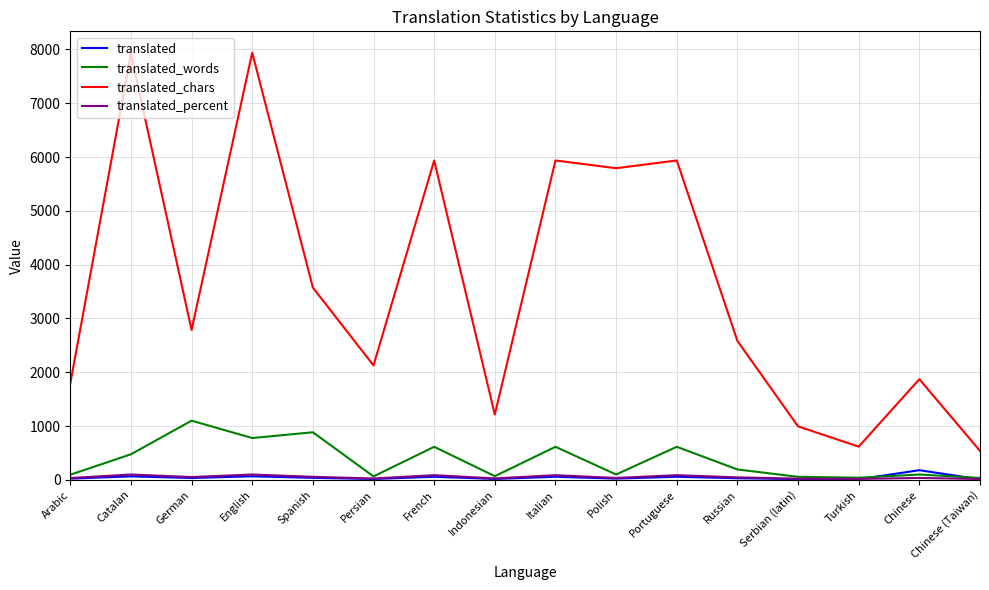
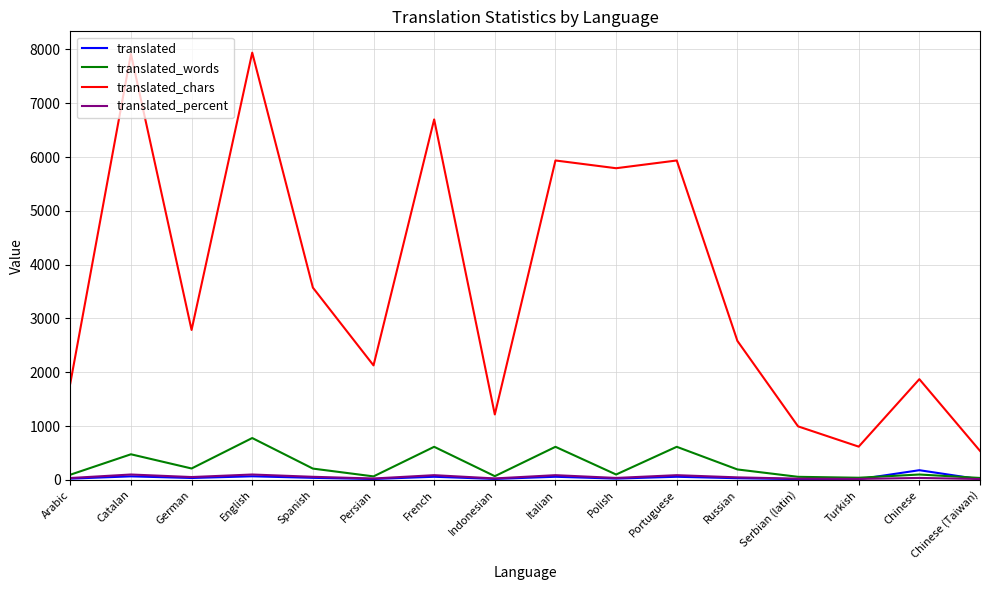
  {
    "translated": {
      "Chinese": 200
    },
    "translated_words": {
      "Arabic": 100,
      "Catalan": 500,
-     "German": 1100,
+     "German": 200,
      "English": 800,
-     "Spanish": 900,
+     "Spanish": 200,
      "French": 600,
      "Italian": 600,
      "Polish": 100,
      "Portuguese": 600,
      "Russian": 200,
      "Chinese": 100
    },
    "translated_chars": {
      "Arabic": 1800,
      "German": 2800,
      "English": 7900,
      "Spanish": 3600,
      "Persian": 2100,
-     "French": 5900,
+     "French": 6700,
      "Indonesian": 1200,
      "Italian": 5900,
      "Polish": 5800,
      "Portuguese": 5900,
      "Russian": 2600,
      "Serbian (latin)": 1000,
      "Turkish": 600,
      "Chinese": 1900,
      "Chinese (Taiwan)": 500
    },
    "translated_percent": {
      "Chinese": 0
    }
  }
